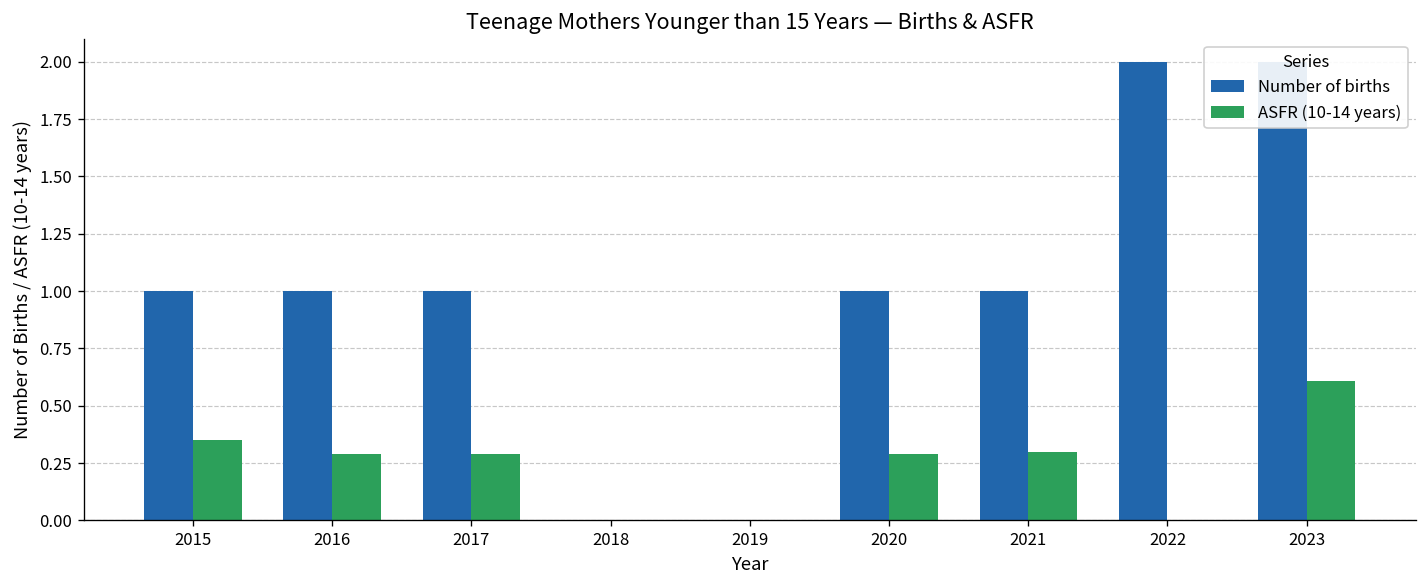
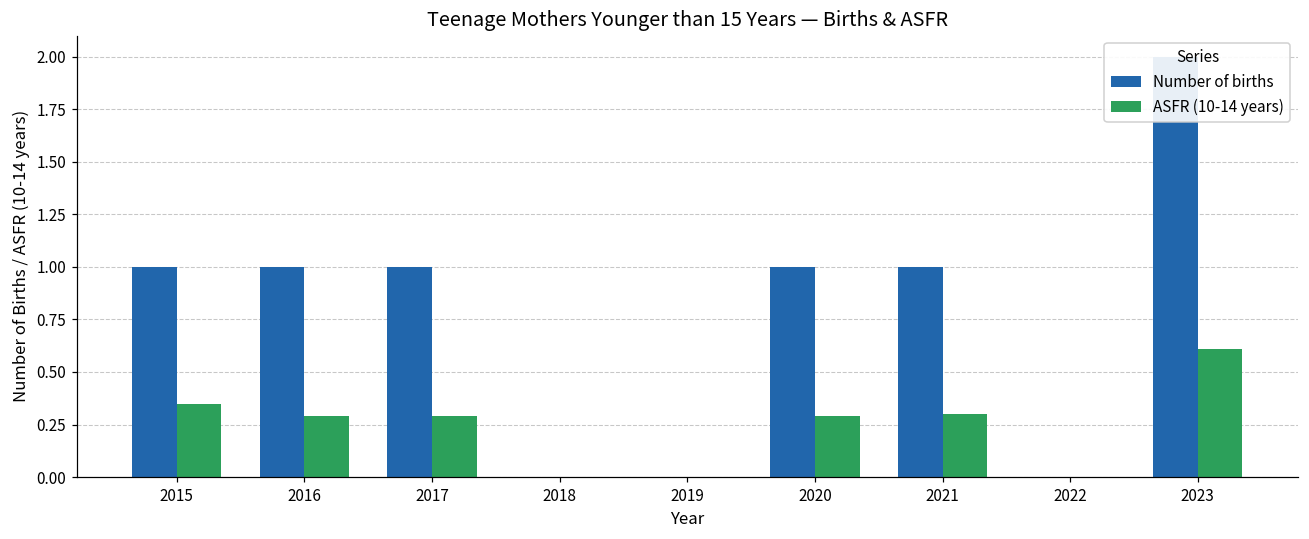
  {
    "Number of births": {
      "2015": 1,
      "2016": 1,
      "2017": 1,
      "2018": 0,
      "2019": 0,
      "2020": 1,
      "2021": 1,
-     "2022": 2
+     "2022": 0
    },
    "ASFR (10-14 years)": {
      "2015": 0.35,
      "2016": 0.29,
      "2017": 0.29,
      "2018": 0,
      "2019": 0,
      "2020": 0.29,
      "2021": 0.30,
      "2022": 0,
      "2023": 0.61
    }
  }
